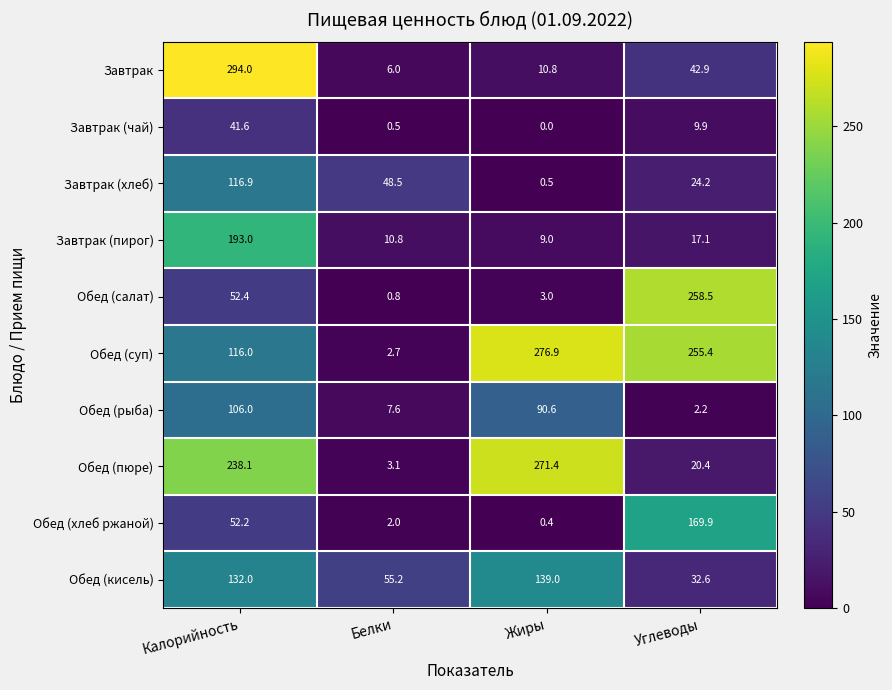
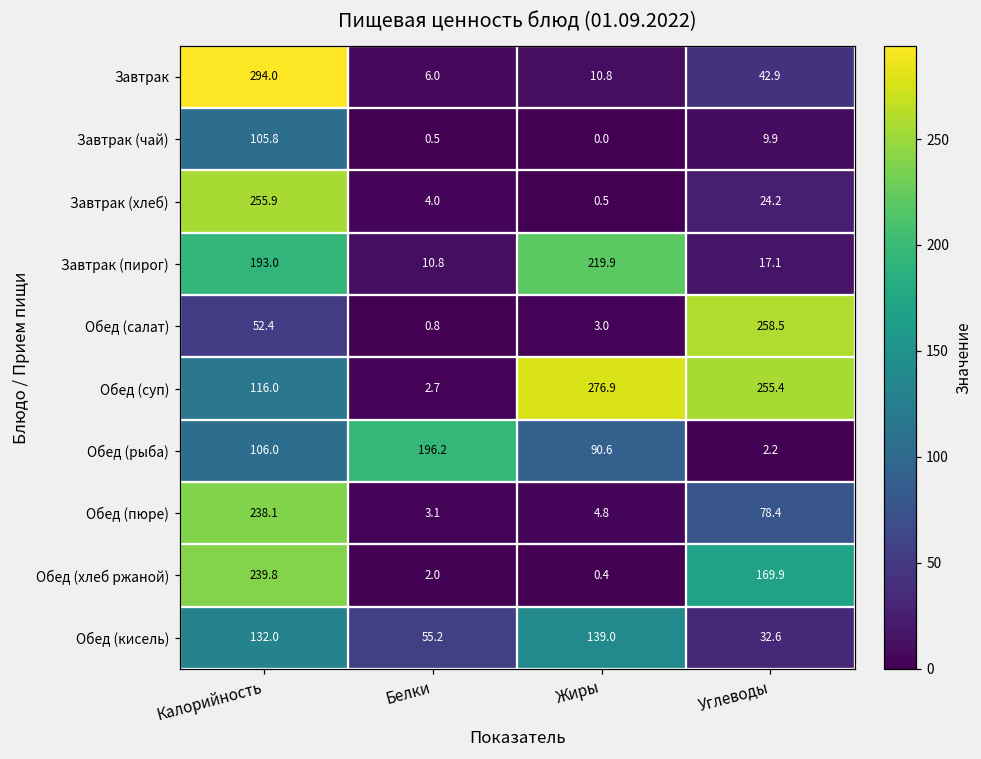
  {
    "Завтрак": {
      "Калорийность": 294.0,
      "Белки": 6.0,
      "Жиры": 10.8,
      "Углеводы": 42.9
    },
    "Завтрак (чай)": {
-     "Калорийность": 41.6,
+     "Калорийность": 105.8,
      "Белки": 0.5,
      "Жиры": 0.0,
      "Углеводы": 9.9
    },
    "Завтрак (хлеб)": {
-     "Калорийность": 116.9,
-     "Белки": 48.5,
+     "Калорийность": 255.9,
+     "Белки": 4.0,
      "Жиры": 0.5,
      "Углеводы": 24.2
    },
    "Завтрак (пирог)": {
      "Калорийность": 193.0,
      "Белки": 10.8,
-     "Жиры": 9.0,
+     "Жиры": 219.9,
      "Углеводы": 17.1
    },
    "Обед (салат)": {
      "Калорийность": 52.4,
      "Белки": 0.8,
      "Жиры": 3.0,
      "Углеводы": 258.5
    },
    "Обед (суп)": {
      "Калорийность": 116.0,
      "Белки": 2.7,
      "Жиры": 276.9,
      "Углеводы": 255.4
    },
    "Обед (рыба)": {
      "Калорийность": 106.0,
-     "Белки": 7.6,
+     "Белки": 196.2,
      "Жиры": 90.6,
      "Углеводы": 2.2
    },
    "Обед (пюре)": {
      "Калорийность": 238.1,
      "Белки": 3.1,
-     "Жиры": 271.4,
-     "Углеводы": 20.4
+     "Жиры": 4.8,
+     "Углеводы": 78.4
    },
    "Обед (хлеб ржаной)": {
-     "Калорийность": 52.2,
+     "Калорийность": 239.8,
      "Белки": 2.0,
      "Жиры": 0.4,
      "Углеводы": 169.9
    },
    "Обед (кисель)": {
      "Калорийность": 132.0,
      "Белки": 55.2,
      "Жиры": 139.0,
      "Углеводы": 32.6
    }
  }
